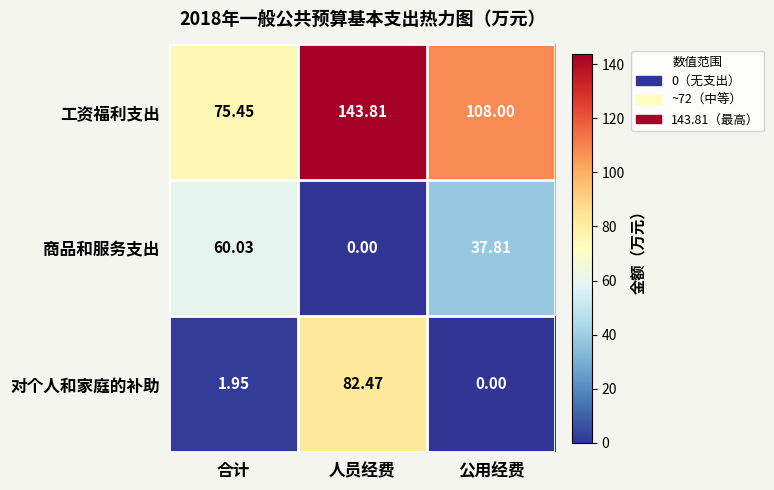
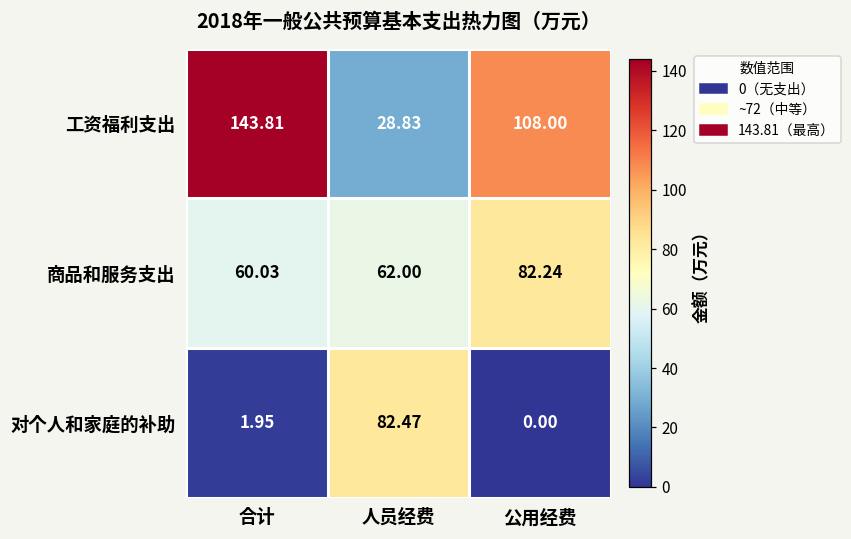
  {
    "工资福利支出": {
-     "合计": 75.45,
-     "人员经费": 143.81,
+     "合计": 143.81,
+     "人员经费": 28.83,
      "公用经费": 108.00
    },
    "商品和服务支出": {
      "合计": 60.03,
-     "人员经费": 0.00,
-     "公用经费": 37.81
+     "人员经费": 62.00,
+     "公用经费": 82.24
    },
    "对个人和家庭的补助": {
      "合计": 1.95,
      "人员经费": 82.47,
      "公用经费": 0.00
    }
  }
